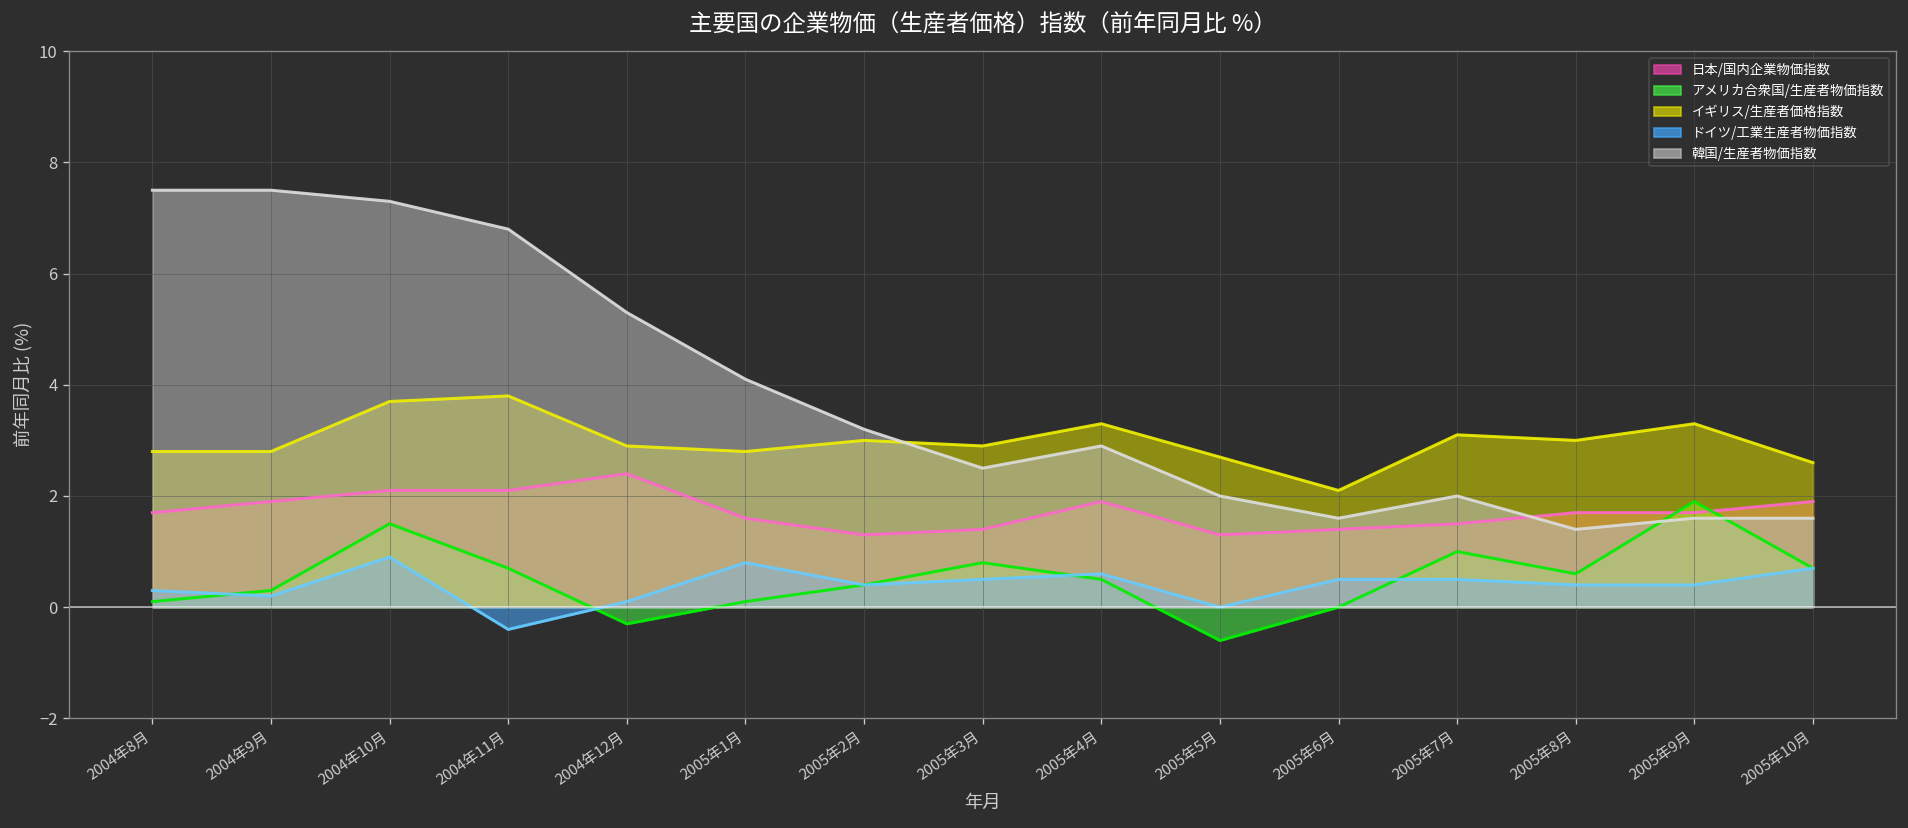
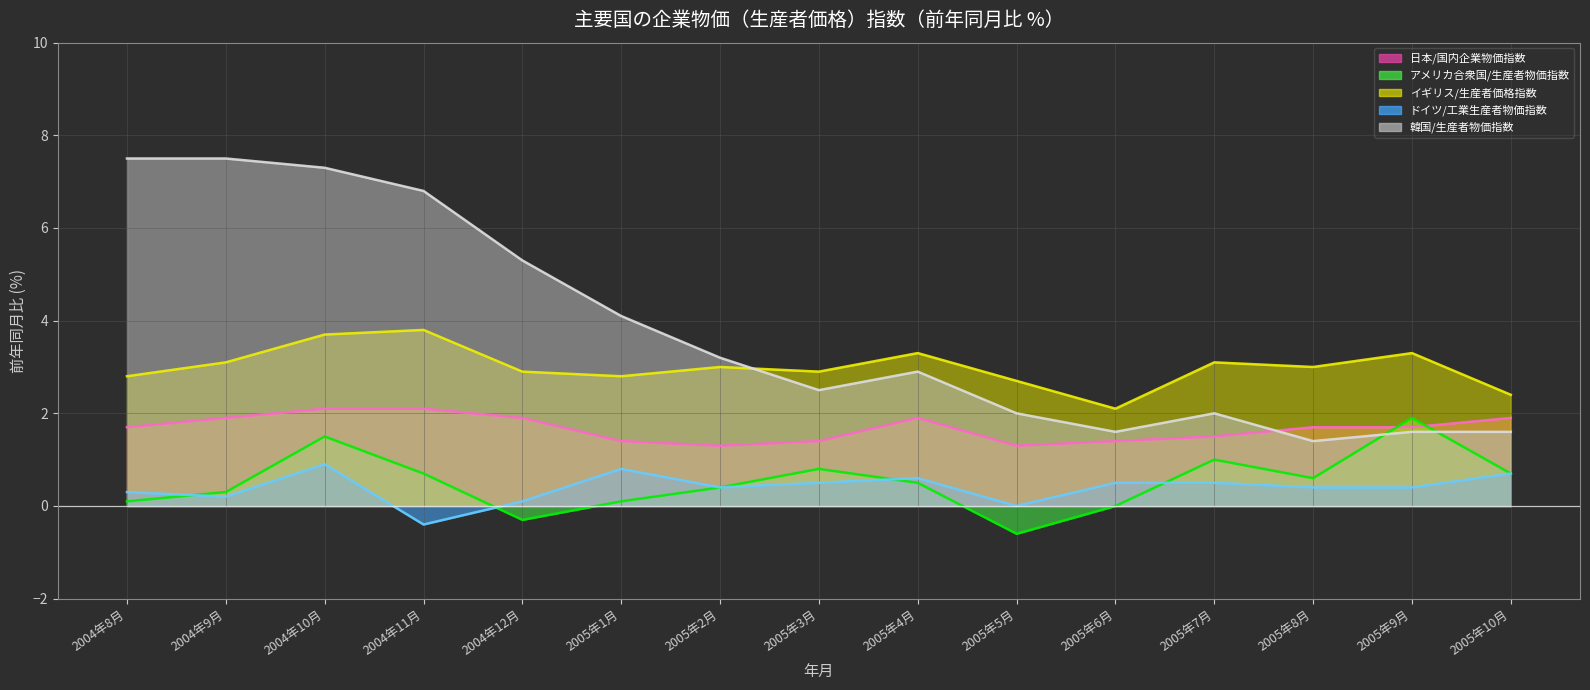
  {
    "日本/国内企業物価指数": {
      "2004年8月": 1.7,
      "2004年9月": 1.9,
      "2004年10月": 2.1,
      "2004年11月": 2.1,
-     "2004年12月": 2.4,
-     "2005年1月": 1.6,
+     "2004年12月": 1.9,
+     "2005年1月": 1.4,
      "2005年2月": 1.3,
      "2005年3月": 1.4,
      "2005年4月": 1.9,
      "2005年5月": 1.3,
      "2005年6月": 1.4,
      "2005年7月": 1.5,
      "2005年8月": 1.7,
      "2005年9月": 1.7,
      "2005年10月": 1.9
    },
    "イギリス/生産者価格指数": {
      "2004年8月": 2.8,
-     "2004年9月": 2.8,
+     "2004年9月": 3.1,
      "2004年10月": 3.7,
      "2004年11月": 3.8,
      "2004年12月": 2.9,
      "2005年1月": 2.8,
      "2005年2月": 3.0,
      "2005年3月": 2.9,
      "2005年4月": 3.3,
      "2005年5月": 2.7,
      "2005年6月": 2.1,
      "2005年7月": 3.1,
      "2005年8月": 3.0,
      "2005年9月": 3.3,
-     "2005年10月": 2.6
+     "2005年10月": 2.4
    },
    "韓国/生産者物価指数": {
      "2004年8月": 7.5,
      "2004年9月": 7.5,
      "2004年10月": 7.3,
      "2004年11月": 6.8,
      "2004年12月": 5.3,
      "2005年1月": 4.1,
      "2005年2月": 3.2,
      "2005年3月": 2.5,
      "2005年4月": 2.9,
      "2005年5月": 2.0,
      "2005年6月": 1.6,
      "2005年7月": 2.0,
      "2005年8月": 1.4,
      "2005年9月": 1.6,
      "2005年10月": 1.6
    }
  }
